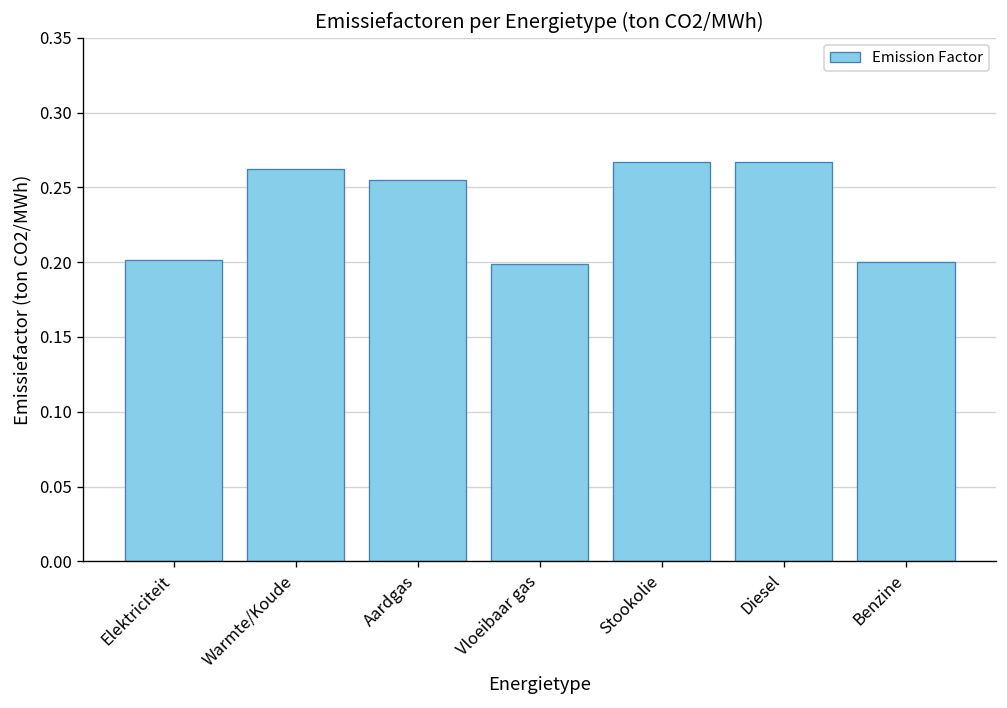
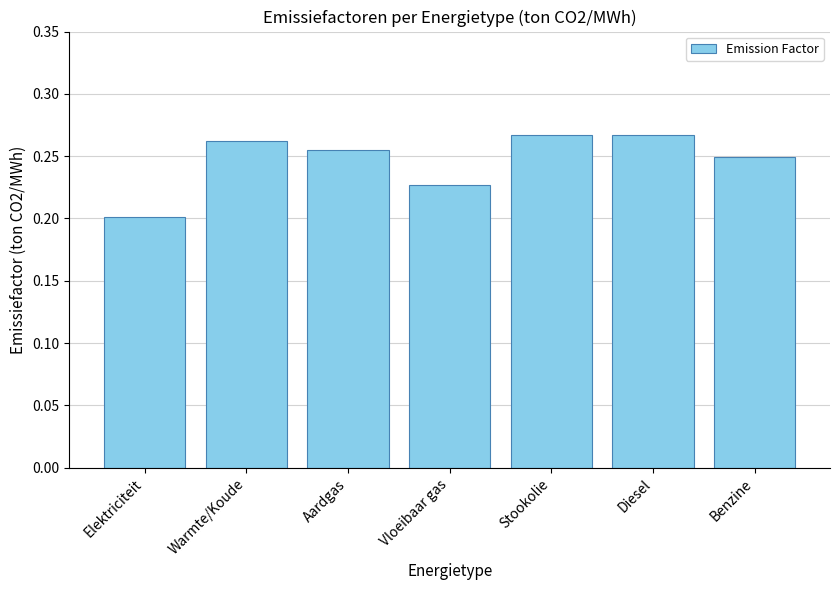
  {
    "Elektriciteit": 0.201,
    "Warmte/Koude": 0.262,
    "Aardgas": 0.255,
-   "Vloeibaar gas": 0.199,
+   "Vloeibaar gas": 0.227,
    "Stookolie": 0.267,
    "Diesel": 0.267,
-   "Benzine": 0.200
+   "Benzine": 0.249
  }
